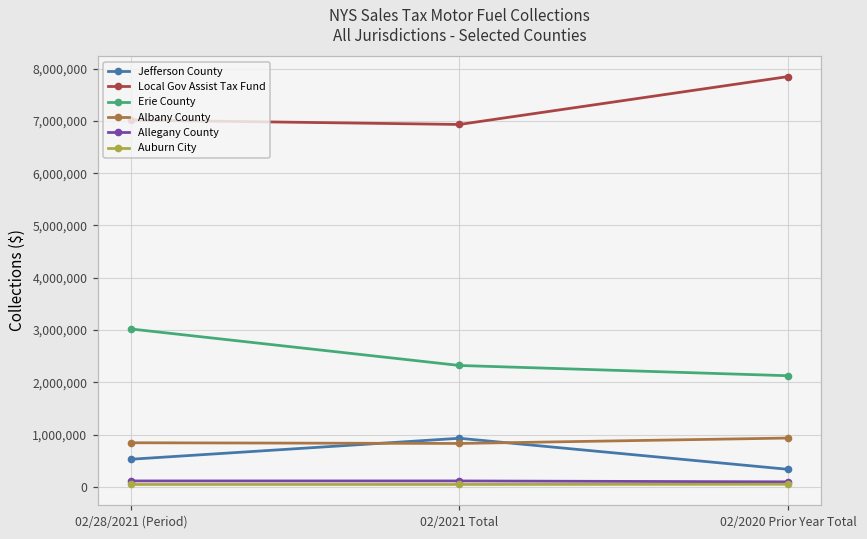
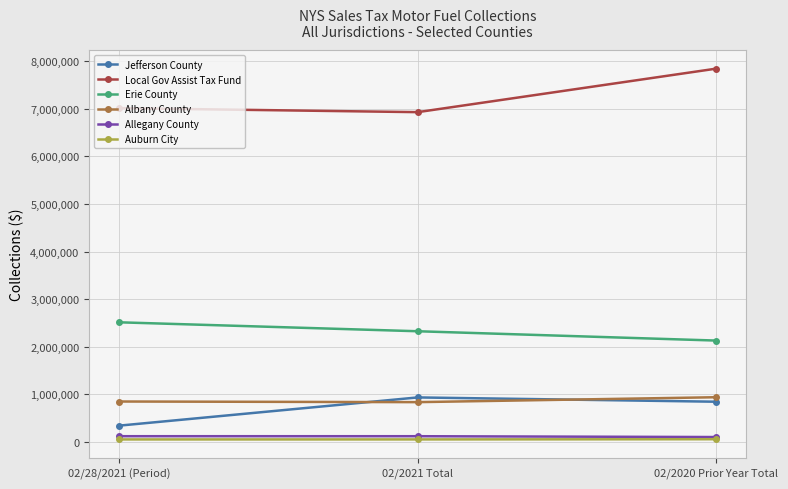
  {
    "Jefferson County": {
-     "02/28/2021 (Period)": "500,000",
+     "02/28/2021 (Period)": "300,000",
      "02/2021 Total": "900,000",
-     "02/2020 Prior Year Total": "300,000"
+     "02/2020 Prior Year Total": "800,000"
    },
    "Erie County": {
-     "02/28/2021 (Period)": "3,000,000",
+     "02/28/2021 (Period)": "2,500,000",
      "02/2021 Total": "2,300,000",
      "02/2020 Prior Year Total": "2,100,000"
    },
    "Allegany County": {
      "02/28/2021 (Period)": "100,000",
      "02/2021 Total": "100,000"
    }
  }
